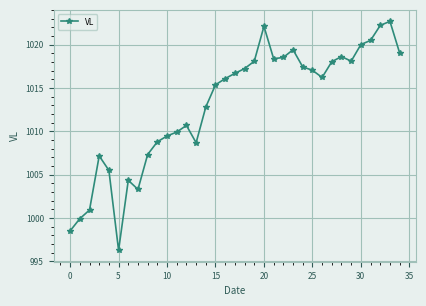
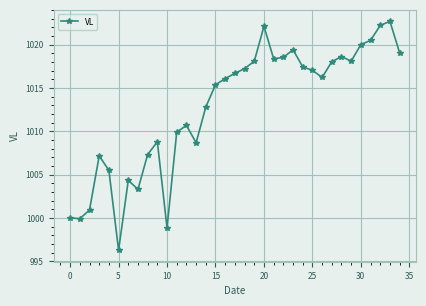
  {
-   "0": 999,
+   "0": 1000,
    "5": 996,
-   "10": 1009,
+   "10": 999,
    "15": 1015,
    "20": 1022,
    "25": 1017,
    "30": 1020
  }
